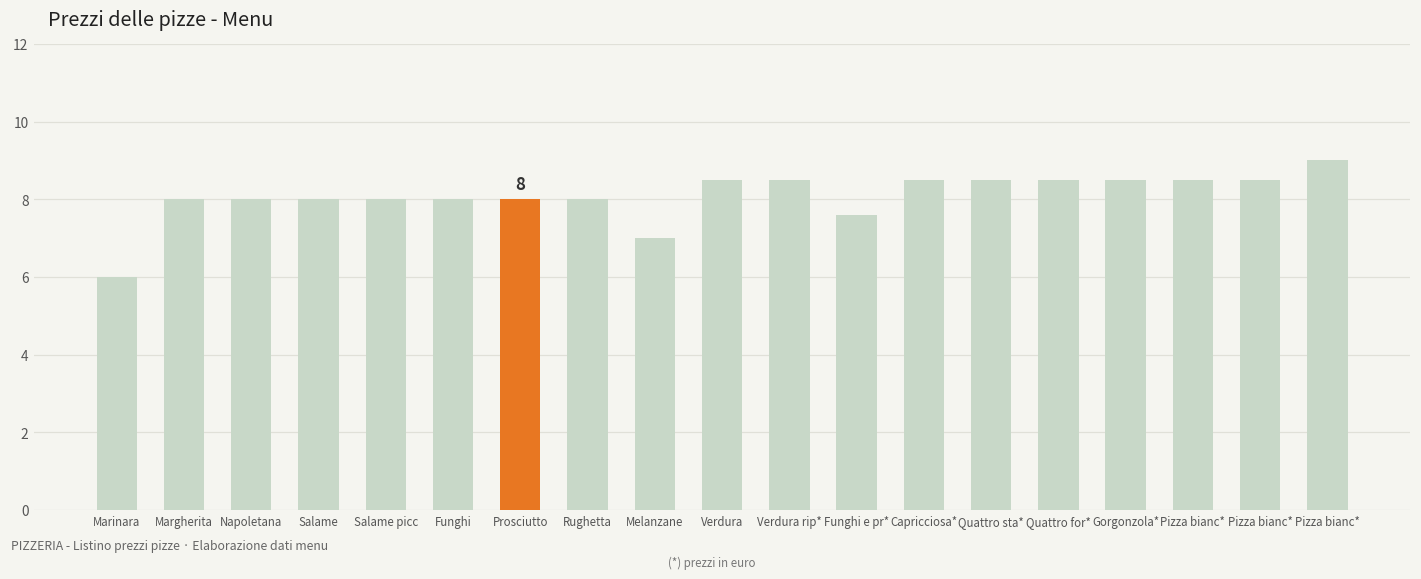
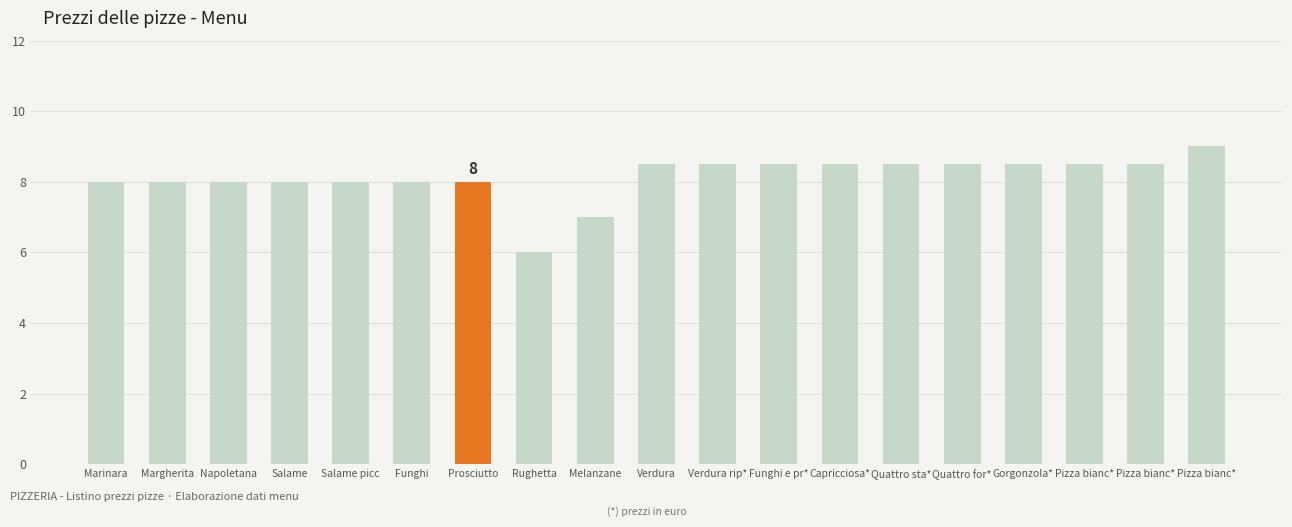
  {
-   "Marinara": 6,
+   "Marinara": 8,
    "Margherita": 8.0,
    "Napoletana": 8.0,
    "Salame": 8.0,
    "Salame picc": 8.0,
    "Funghi": 8.0,
-   "Rughetta": 8,
+   "Rughetta": 6,
    "Melanzane": 7.0,
    "Verdura": 8.5,
    "Verdura rip*": 8.5,
-   "Funghi e pr*": 7.6,
+   "Funghi e pr*": 8.5,
    "Capricciosa*": 8.5,
    "Quattro sta*": 8.5,
    "Quattro for*": 8.5,
    "Gorgonzola*": 8.5
  }
